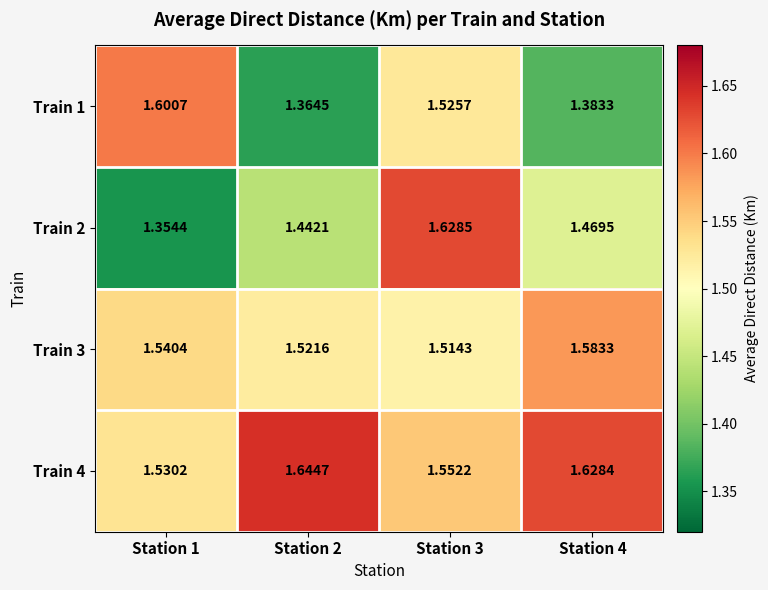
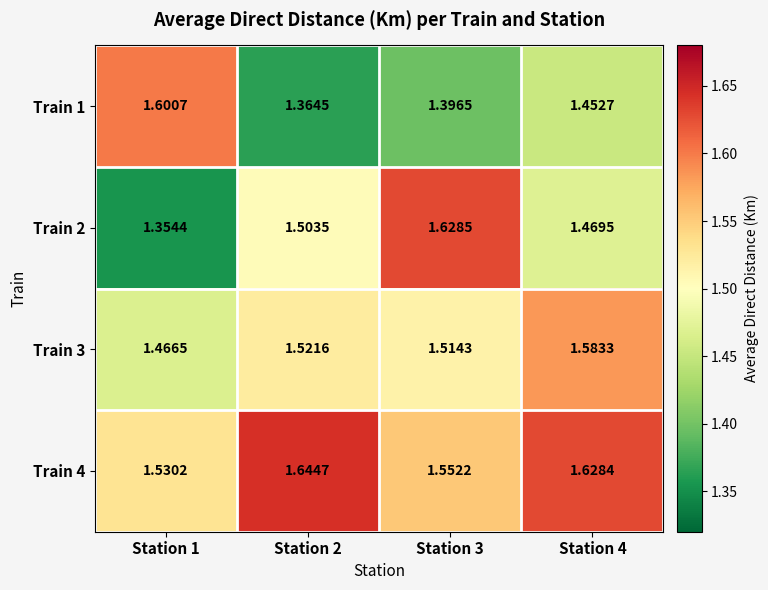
  {
    "Train 1": {
      "Station 1": 1.6007,
      "Station 2": 1.3645,
-     "Station 3": 1.5257,
-     "Station 4": 1.3833
+     "Station 3": 1.3965,
+     "Station 4": 1.4527
    },
    "Train 2": {
      "Station 1": 1.3544,
-     "Station 2": 1.4421,
+     "Station 2": 1.5035,
      "Station 3": 1.6285,
      "Station 4": 1.4695
    },
    "Train 3": {
-     "Station 1": 1.5404,
+     "Station 1": 1.4665,
      "Station 2": 1.5216,
      "Station 3": 1.5143,
      "Station 4": 1.5833
    },
    "Train 4": {
      "Station 1": 1.5302,
      "Station 2": 1.6447,
      "Station 3": 1.5522,
      "Station 4": 1.6284
    }
  }
